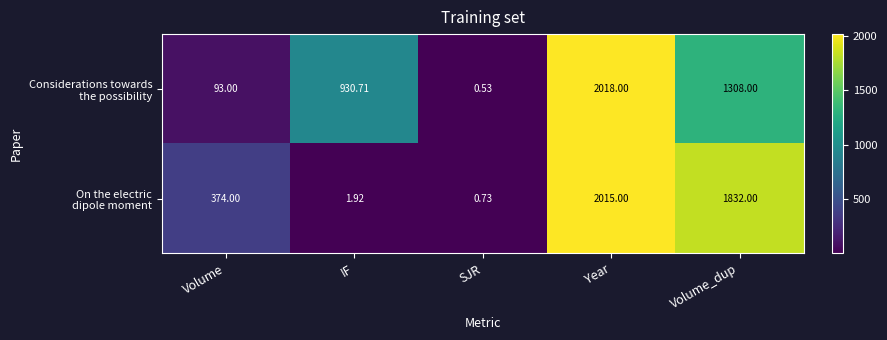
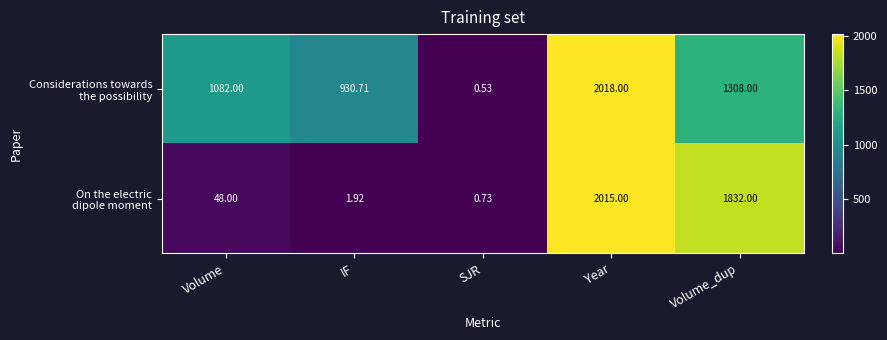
  {
    "Considerations towards the possibility": {
-     "Volume": 93.00,
+     "Volume": 1082.00,
      "IF": 930.71,
      "SJR": 0.53,
      "Year": 2018.00,
      "Volume_dup": 1308.00
    },
    "On the electric dipole moment": {
-     "Volume": 374.00,
+     "Volume": 48.00,
      "IF": 1.92,
      "SJR": 0.73,
      "Year": 2015.00,
      "Volume_dup": 1832.00
    }
  }
